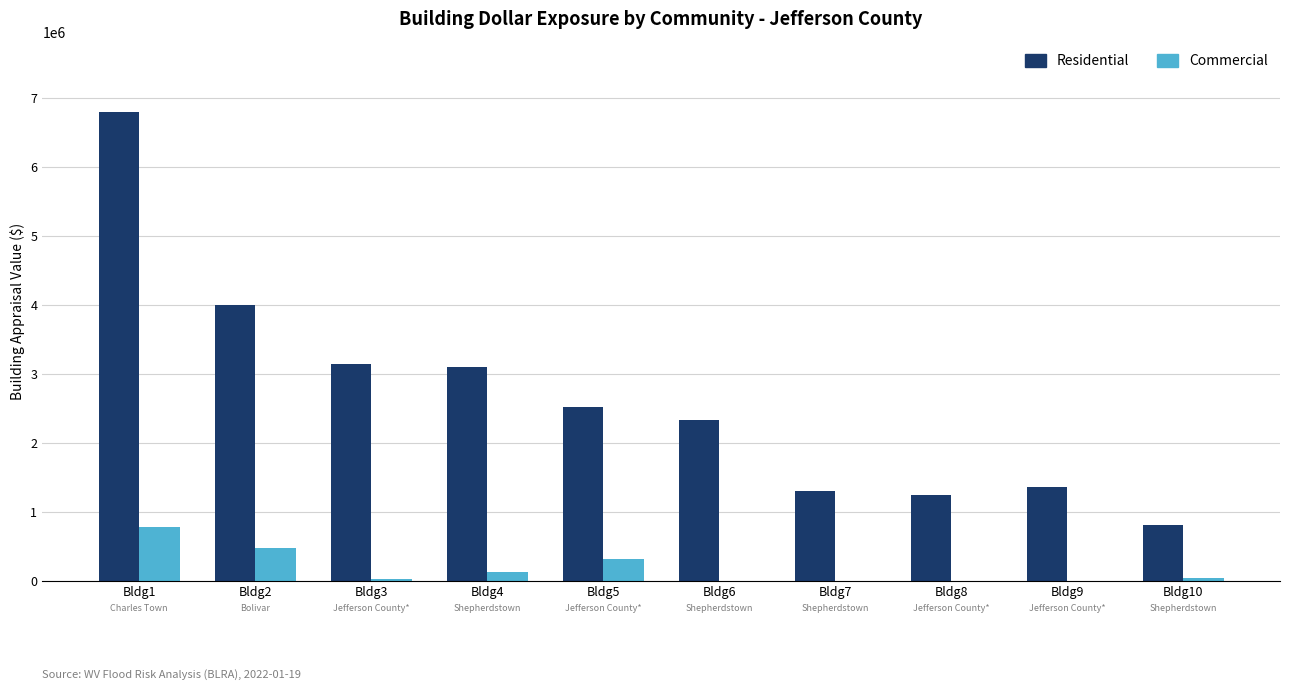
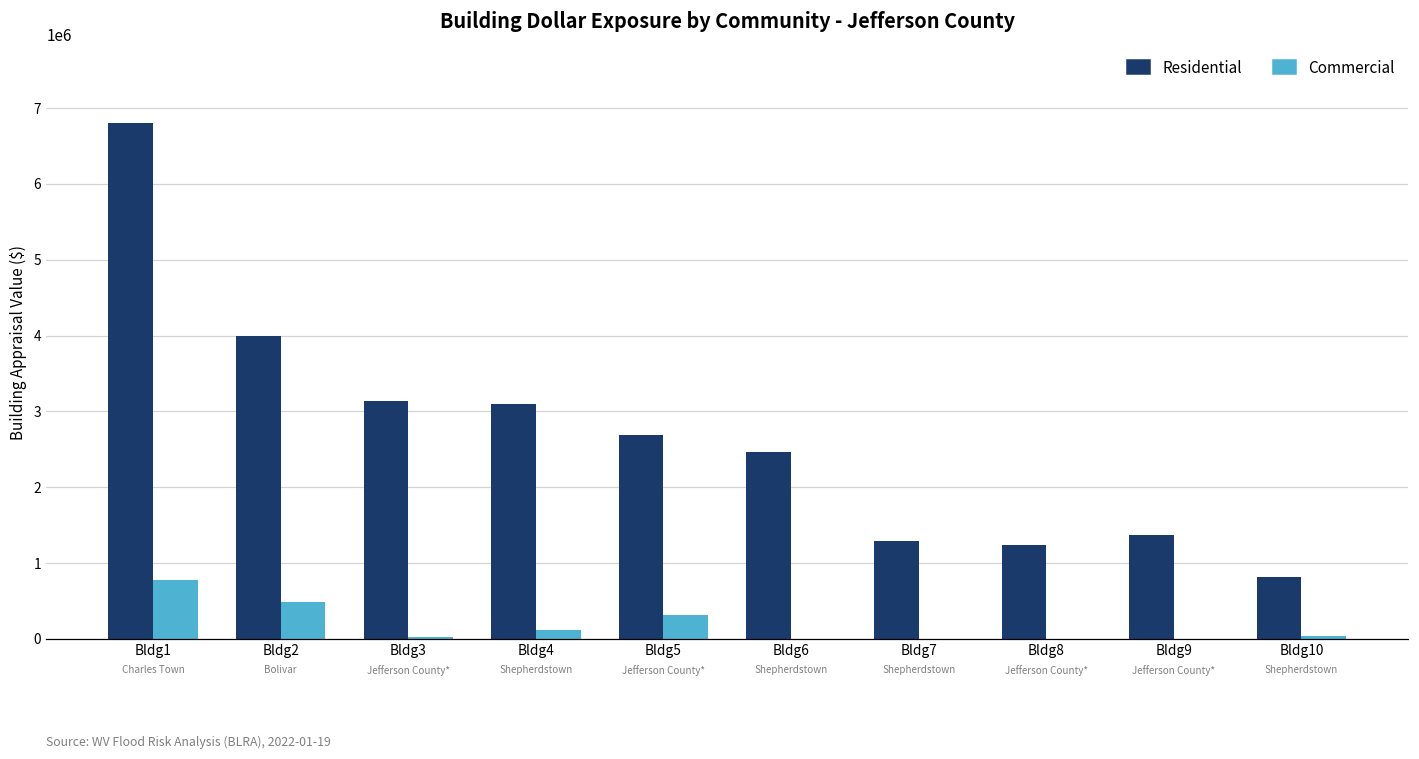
  {
    "Residential": {
      "Bldg1": 6800000,
      "Bldg2": 4000000,
      "Bldg3": 3100000,
      "Bldg4": 3100000,
-     "Bldg5": 2500000,
-     "Bldg6": 2300000,
+     "Bldg5": 2700000,
+     "Bldg6": 2500000,
      "Bldg7": 1300000,
      "Bldg8": 1200000,
      "Bldg9": 1400000,
      "Bldg10": 800000
    },
    "Commercial": {
      "Bldg1": 800000,
      "Bldg2": 500000,
      "Bldg4": 100000,
      "Bldg5": 300000,
      "Bldg6": 0,
      "Bldg7": 0,
      "Bldg8": 0,
      "Bldg9": 0,
      "Bldg10": 0
    }
  }
